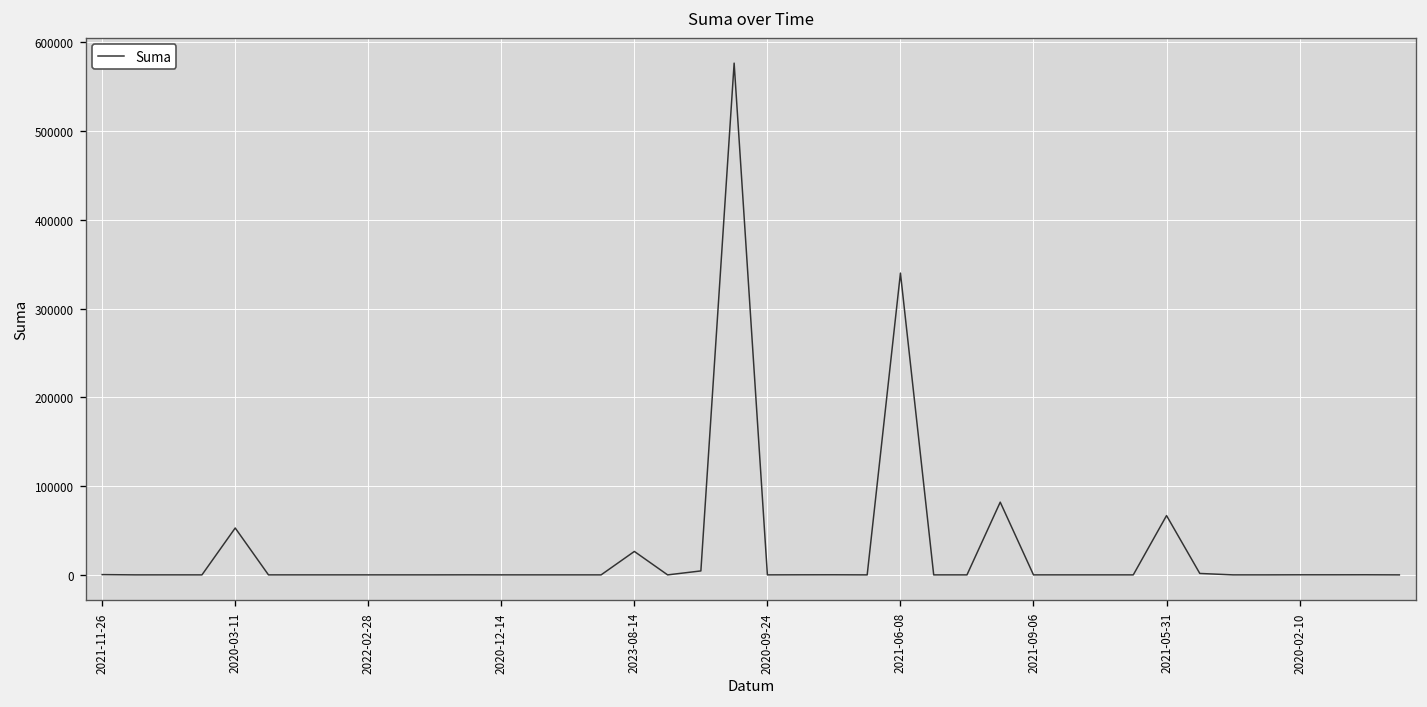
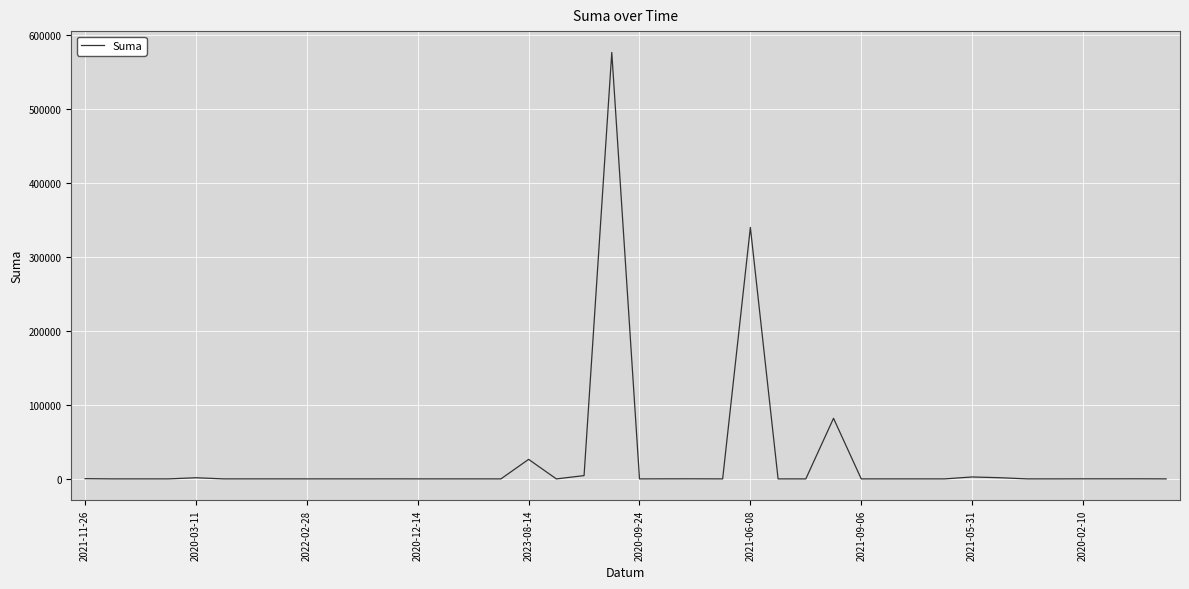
  {
-   "2020-03-11": 50000,
+   "2020-03-11": 0,
    "2022-02-28": 0,
    "2020-12-14": 0,
    "2023-08-14": 30000,
    "2020-09-24": 0,
    "2021-06-08": 340000,
    "2021-09-06": 0,
-   "2021-05-31": 70000
+   "2021-05-31": 0
  }
